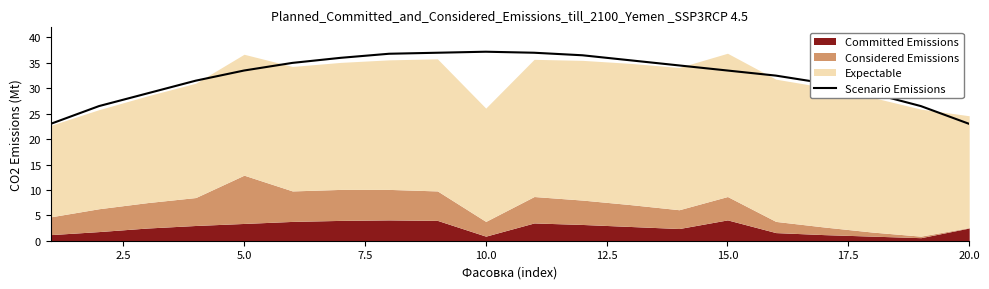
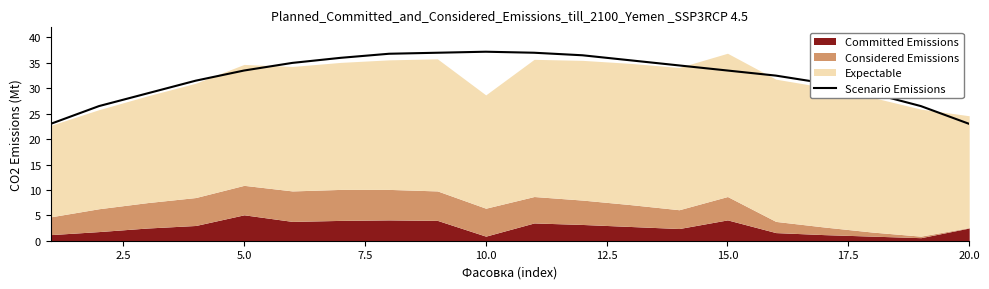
  {
    "Committed Emissions": {
-     "5.0": 3
+     "5.0": 5
    },
    "Scenario Emissions": {
      "5.0": 34,
      "10.0": 37,
      "15.0": 34,
      "20.0": 23
    },
    "Considered Emissions": {
-     "5.0": 10,
-     "10.0": 3
+     "5.0": 6,
+     "10.0": 6
    },
    "Expectable": {
      "5.0": 24,
      "10.0": 22,
      "15.0": 28,
      "20.0": 22
    }
  }
